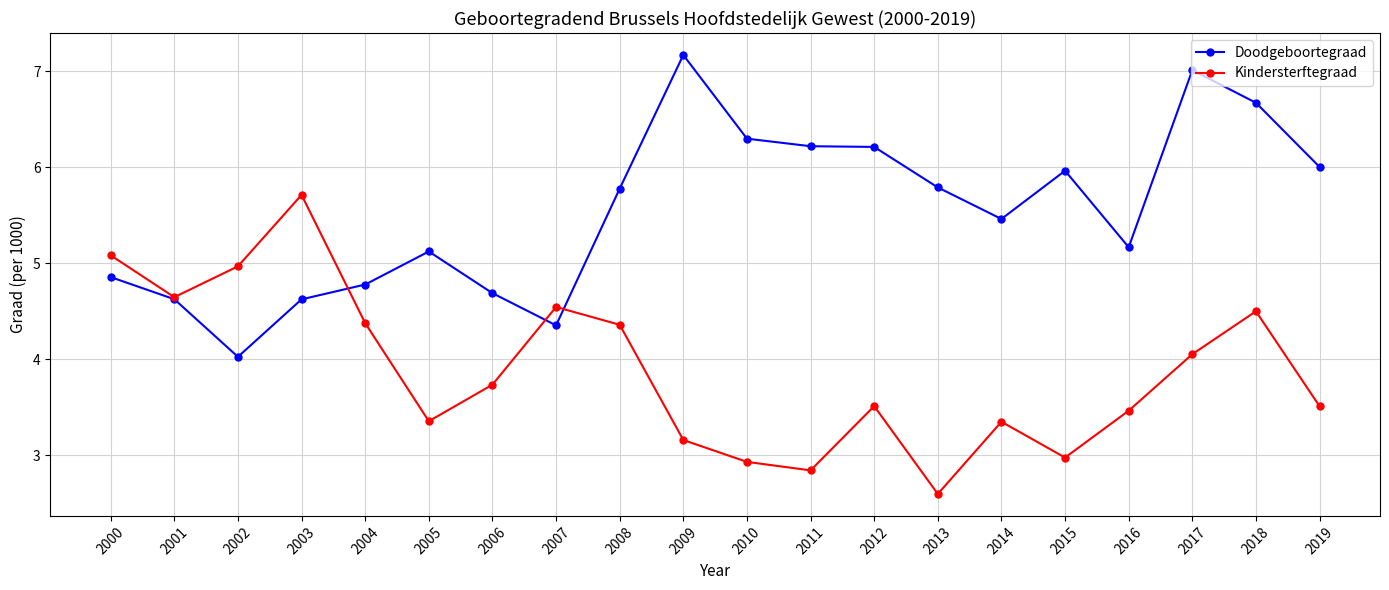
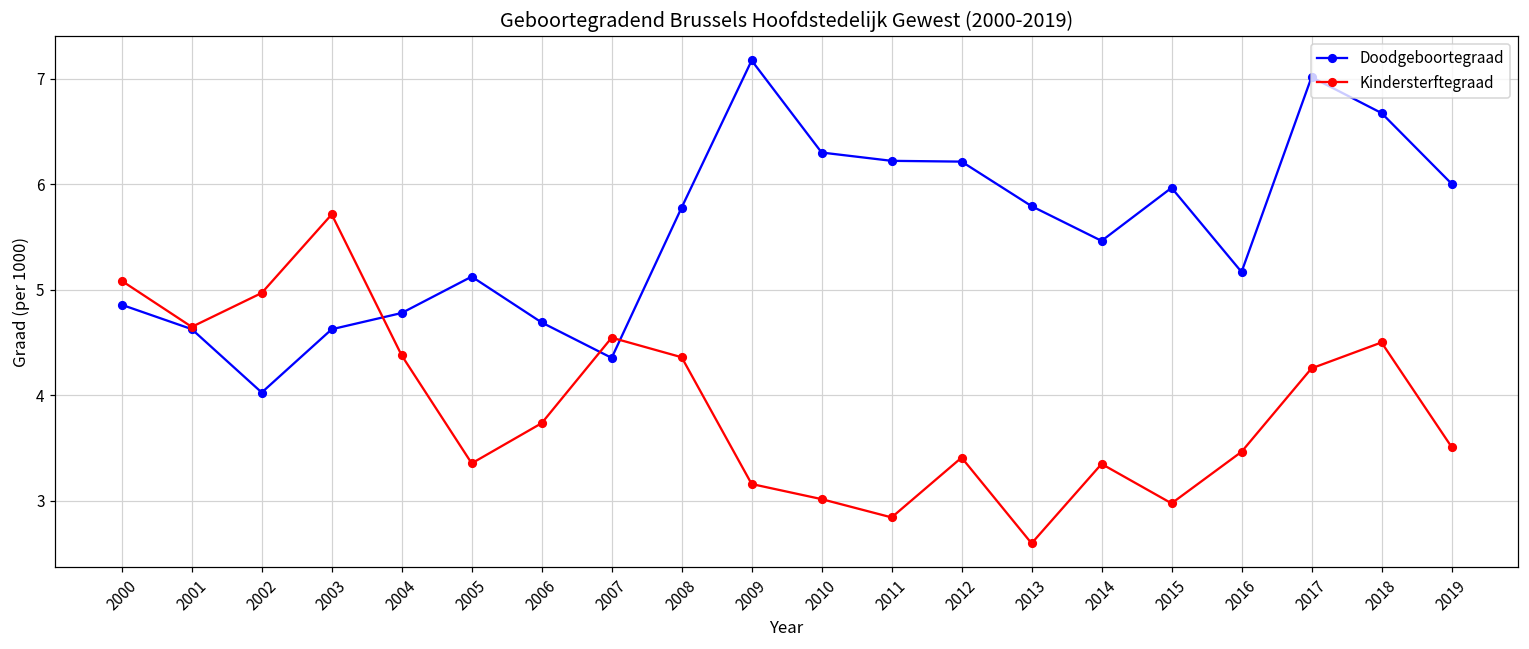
  {
    "Doodgeboortegraad": {
      "2000": 4.9,
      "2002": 4.0,
      "2003": 4.6,
      "2004": 4.8,
      "2005": 5.1,
      "2006": 4.7,
      "2007": 4.4,
      "2008": 5.8,
      "2009": 7.2,
      "2010": 6.3,
      "2011": 6.2,
      "2012": 6.2,
      "2013": 5.8,
      "2014": 5.5,
      "2015": 6.0,
      "2016": 5.2,
      "2018": 6.7,
      "2019": 6.0
    },
    "Kindersterftegraad": {
      "2000": 5.1,
      "2002": 5.0,
      "2003": 5.7,
      "2004": 4.4,
      "2005": 3.4,
      "2006": 3.7,
      "2007": 4.5,
      "2008": 4.4,
      "2009": 3.2,
-     "2010": 2.9,
+     "2010": 3.0,
      "2011": 2.8,
-     "2012": 3.5,
+     "2012": 3.4,
      "2013": 2.6,
      "2014": 3.3,
      "2015": 3.0,
      "2016": 3.5,
-     "2017": 4.1,
+     "2017": 4.3,
      "2018": 4.5,
      "2019": 3.5
    }
  }
